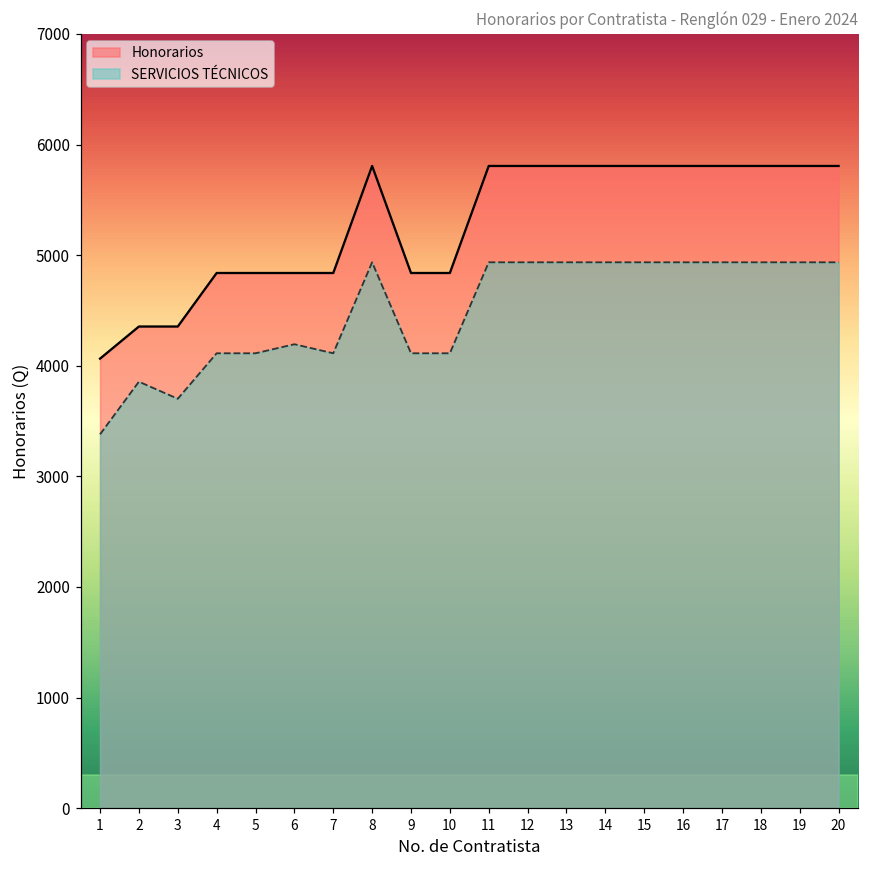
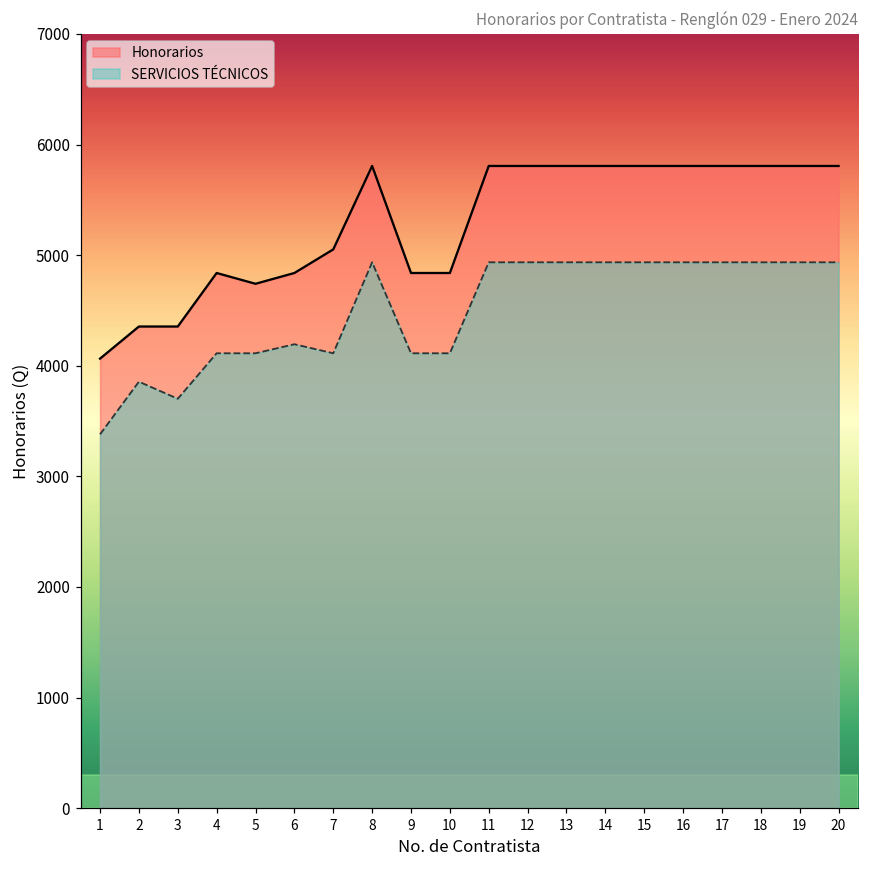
  {
    "Honorarios": {
      "1": 4060,
      "2": 4350,
      "3": 4350,
      "4": 4840,
-     "5": 4840,
+     "5": 4740,
      "6": 4840,
-     "7": 4840,
+     "7": 5050,
      "8": 5810,
      "9": 4840,
      "10": 4840,
      "11": 5810,
      "12": 5810,
      "13": 5810,
      "14": 5810,
      "15": 5810,
      "16": 5810,
      "17": 5810,
      "18": 5810,
      "19": 5810,
      "20": 5810
    },
    "SERVICIOS TÉCNICOS": {
      "1": 3380,
      "2": 3860,
      "3": 3700,
      "4": 4110,
      "5": 4110,
      "6": 4190,
      "7": 4110,
      "8": 4940,
      "9": 4110,
      "10": 4110,
      "11": 4940,
      "12": 4940,
      "13": 4940,
      "14": 4940,
      "15": 4940,
      "16": 4940,
      "17": 4940,
      "18": 4940,
      "19": 4940,
      "20": 4940
    }
  }
